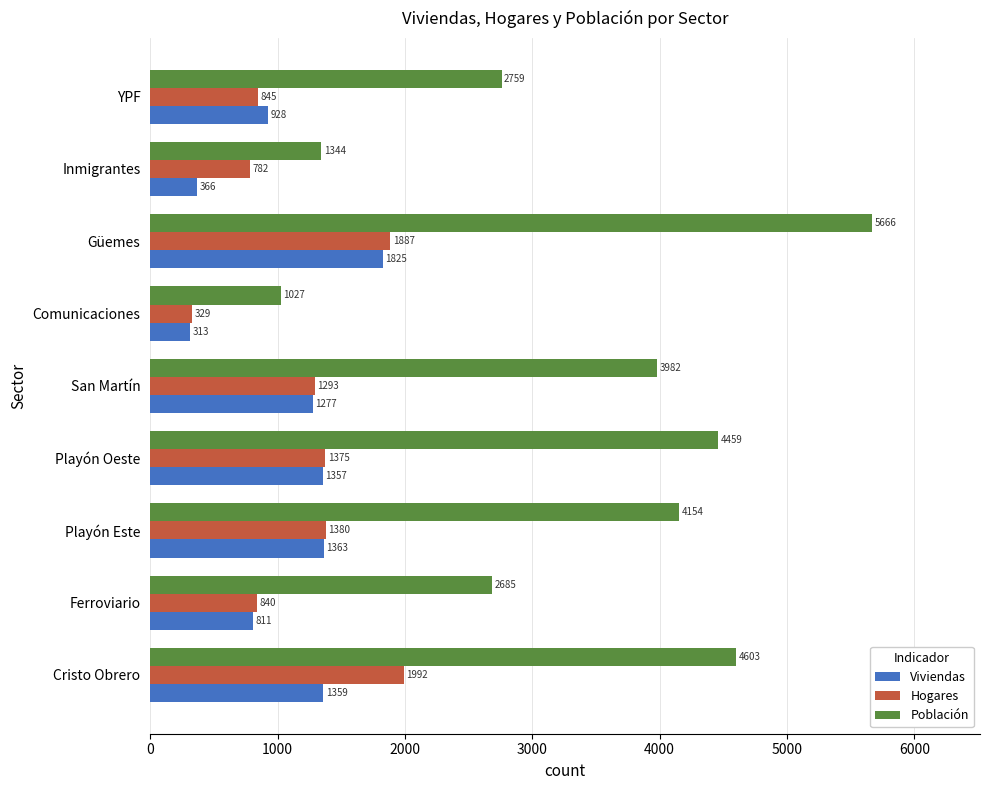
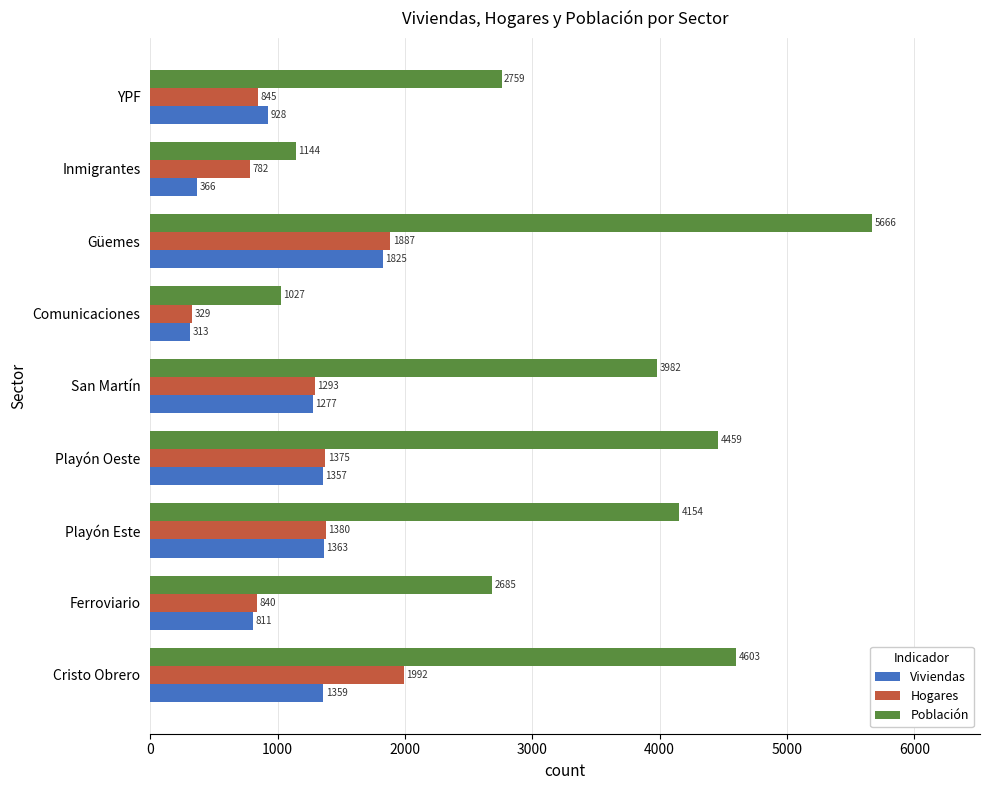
  {
    "Viviendas": {
      "YPF": 928,
      "Inmigrantes": 366,
      "Güemes": 1825,
      "Comunicaciones": 313,
      "San Martín": 1277,
      "Playón Oeste": 1357,
      "Playón Este": 1363,
      "Ferroviario": 811,
      "Cristo Obrero": 1359
    },
    "Hogares": {
      "YPF": 845,
      "Inmigrantes": 782,
      "Güemes": 1887,
      "Comunicaciones": 329,
      "San Martín": 1293,
      "Playón Oeste": 1375,
      "Playón Este": 1380,
      "Ferroviario": 840,
      "Cristo Obrero": 1992
    },
    "Población": {
      "YPF": 2759,
-     "Inmigrantes": 1344,
+     "Inmigrantes": 1144,
      "Güemes": 5666,
      "Comunicaciones": 1027,
      "San Martín": 3982,
      "Playón Oeste": 4459,
      "Playón Este": 4154,
      "Ferroviario": 2685,
      "Cristo Obrero": 4603
    }
  }
